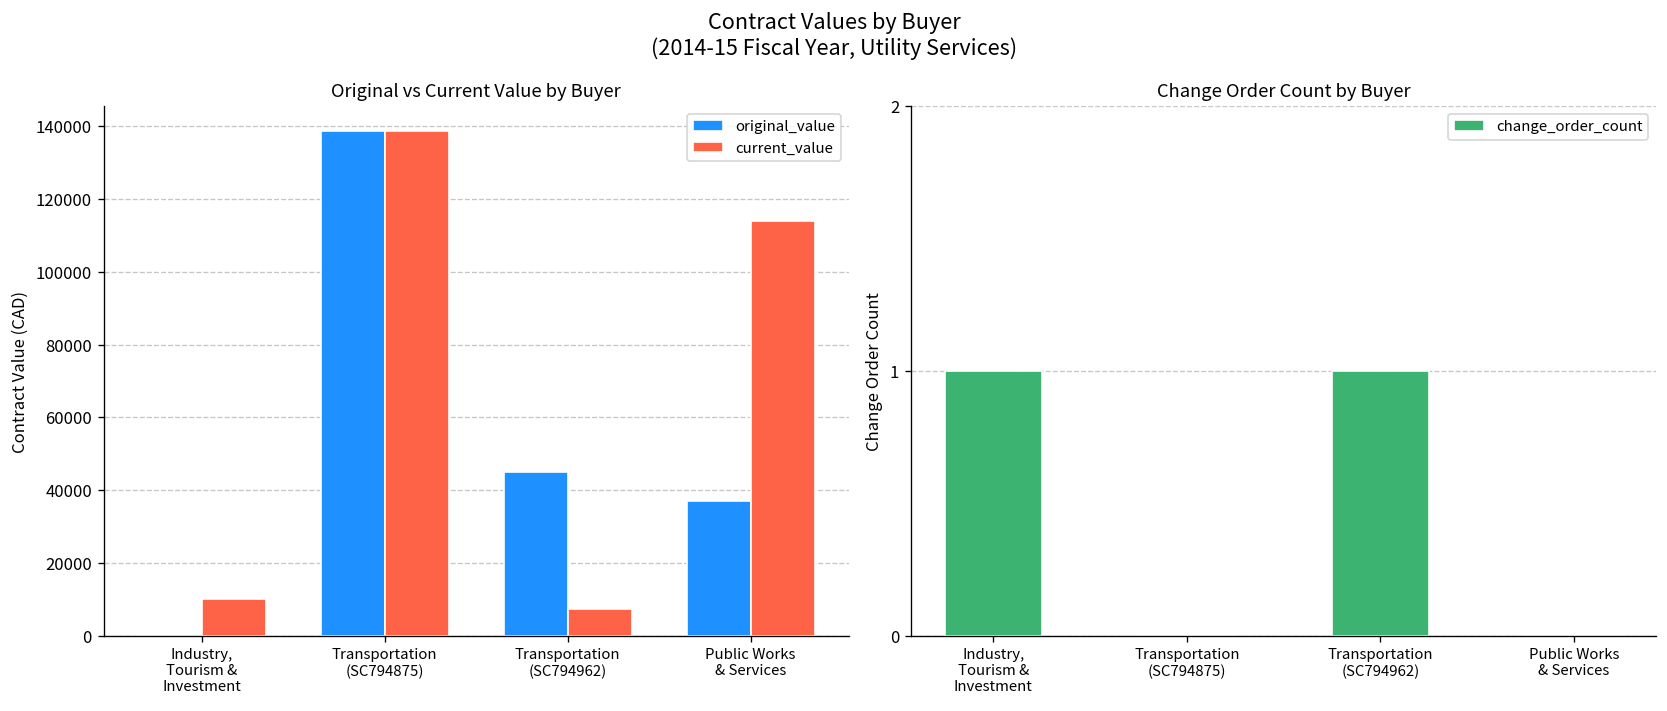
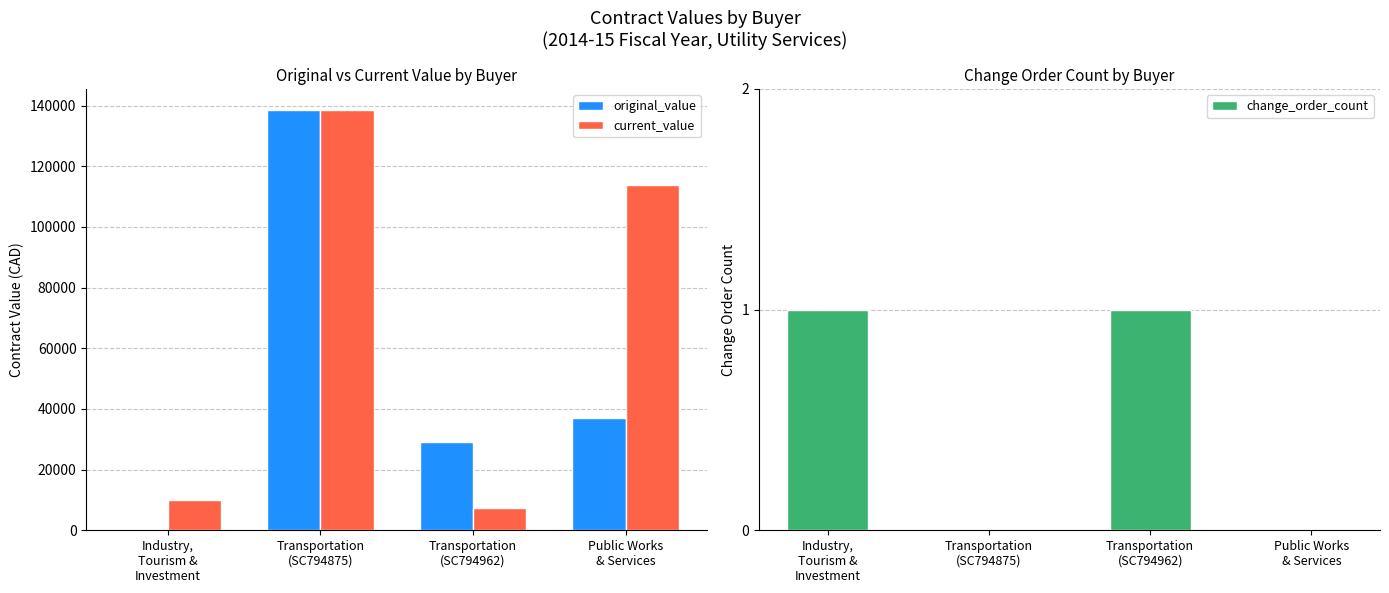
  {
    "Original vs Current Value by Buyer": {
      "original_value": {
        "Industry, Tourism & Investment": 0,
        "Transportation (SC794875)": 139000,
-       "Transportation (SC794962)": 45000,
+       "Transportation (SC794962)": 29000,
        "Public Works & Services": 37000
      },
      "current_value": {
        "Industry, Tourism & Investment": 10000,
        "Transportation (SC794875)": 139000,
        "Transportation (SC794962)": 7000,
        "Public Works & Services": 114000
      }
    },
    "Change Order Count by Buyer": {
      "Industry, Tourism & Investment": 1.00,
      "Transportation (SC794875)": 0.00,
      "Transportation (SC794962)": 1.00,
      "Public Works & Services": 0.00
    }
  }
